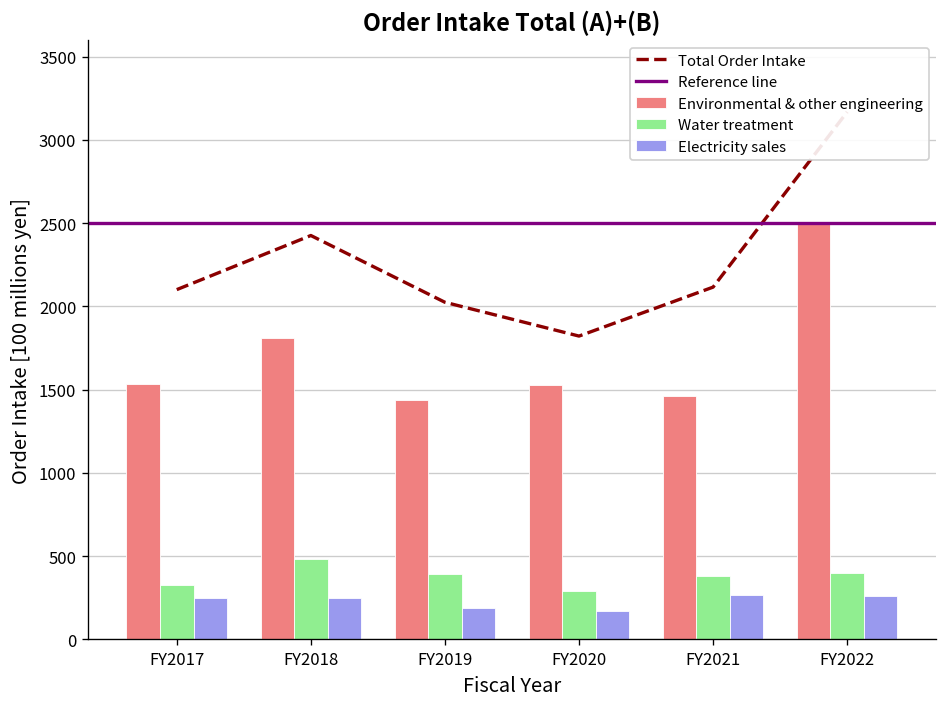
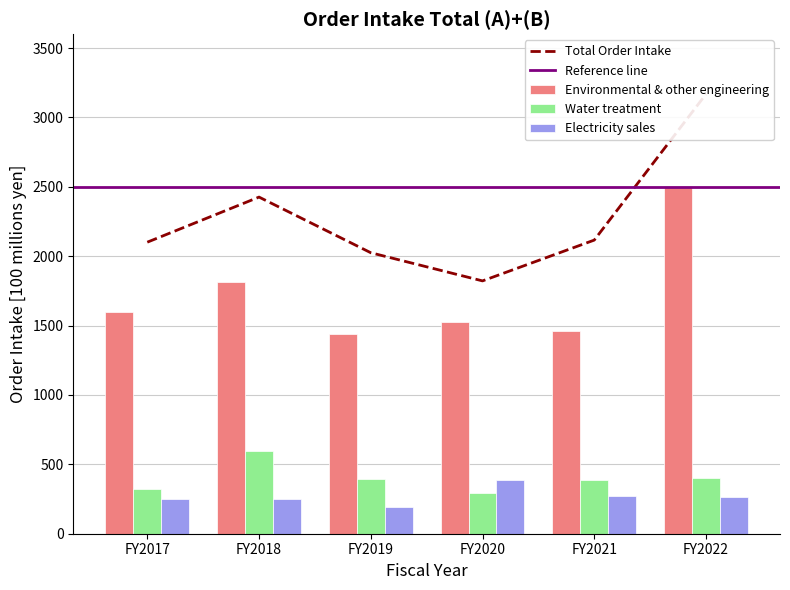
  {
    "Environmental & other engineering": {
-     "FY2017": 1540,
+     "FY2017": 1600,
      "FY2018": 1810,
      "FY2019": 1440,
      "FY2020": 1530,
      "FY2021": 1460,
      "FY2022": 2500
    },
    "Total Order Intake": {
      "FY2017": 2100,
      "FY2018": 2430,
      "FY2019": 2030,
      "FY2020": 1820,
      "FY2021": 2120
    },
    "Water treatment": {
      "FY2017": 330,
-     "FY2018": 480,
+     "FY2018": 590,
      "FY2019": 400,
      "FY2020": 290,
      "FY2021": 380,
      "FY2022": 400
    },
    "Electricity sales": {
      "FY2017": 250,
      "FY2018": 250,
      "FY2019": 190,
-     "FY2020": 170,
+     "FY2020": 380,
      "FY2021": 270,
      "FY2022": 260
    }
  }
